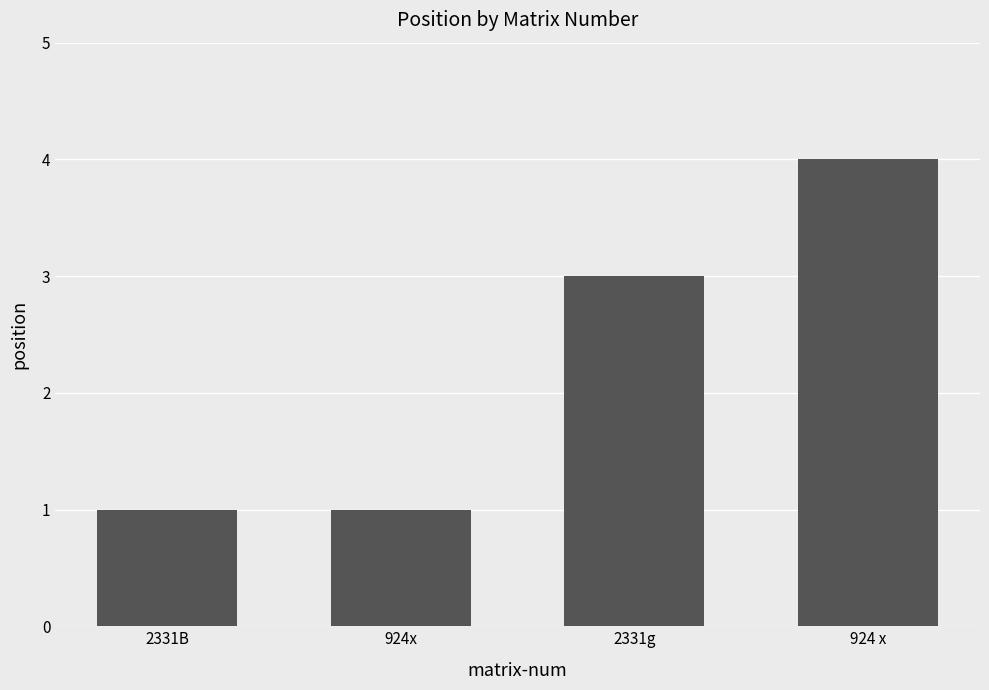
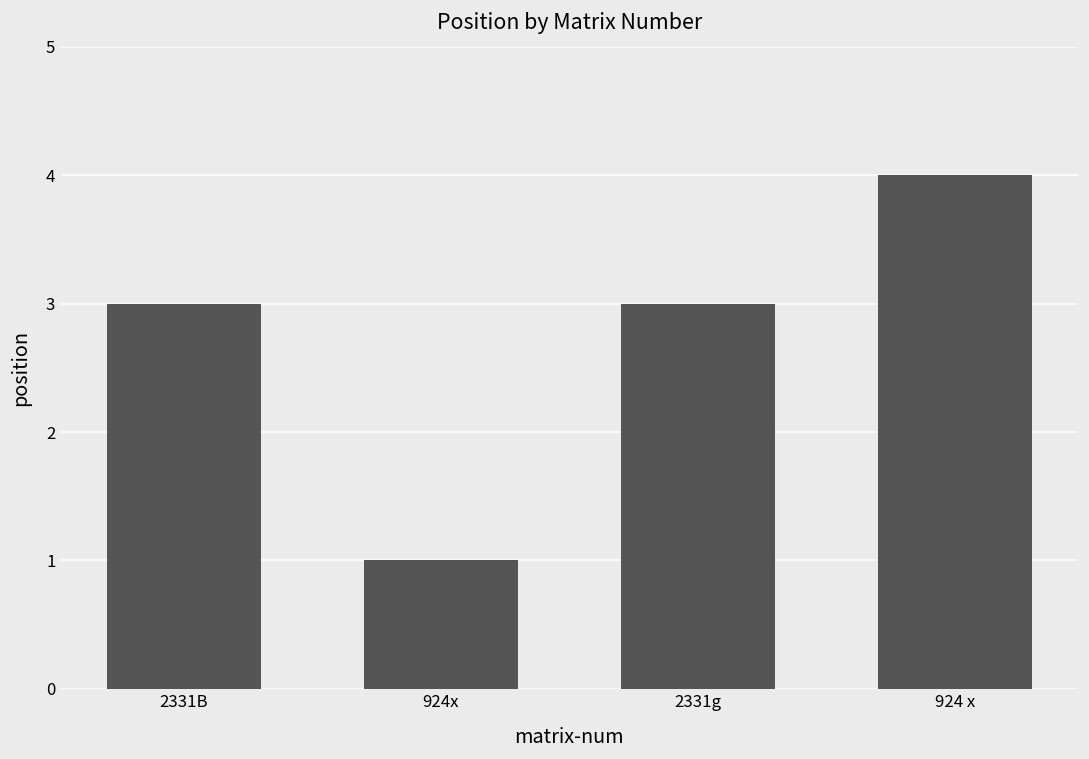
  {
-   "2331B": 1,
+   "2331B": 3,
    "924x": 1,
    "2331g": 3,
    "924 x": 4
  }
